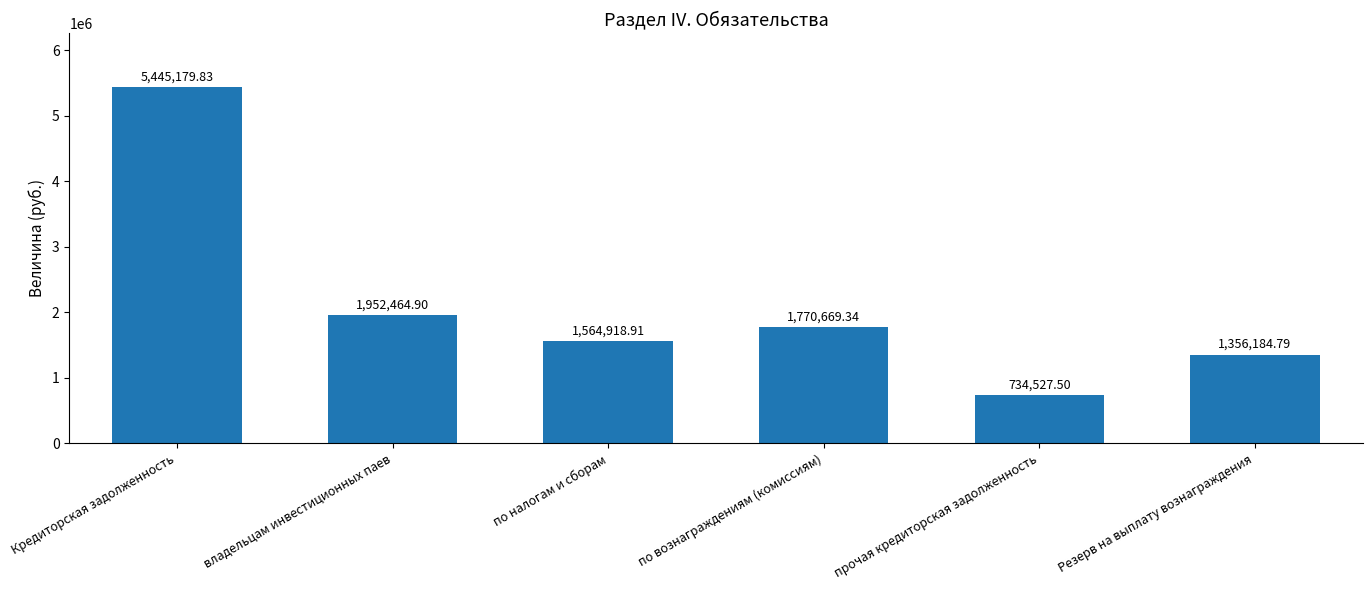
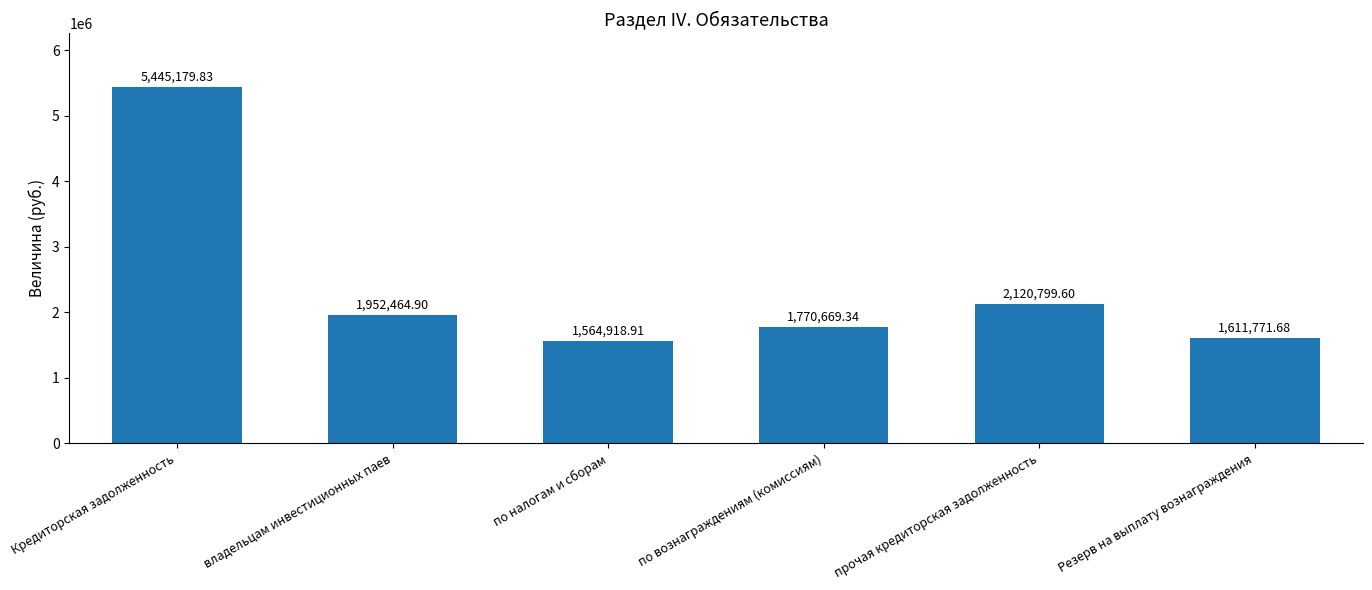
  {
    "Кредиторская задолженность": "5,445,179.83",
    "владельцам инвестиционных паев": "1,952,464.90",
    "по налогам и сборам": "1,564,918.91",
    "по вознаграждениям (комиссиям)": "1,770,669.34",
-   "прочая кредиторская задолженность": "734,527.50",
-   "Резерв на выплату вознаграждения": "1,356,184.79"
+   "прочая кредиторская задолженность": "2,120,799.60",
+   "Резерв на выплату вознаграждения": "1,611,771.68"
  }
